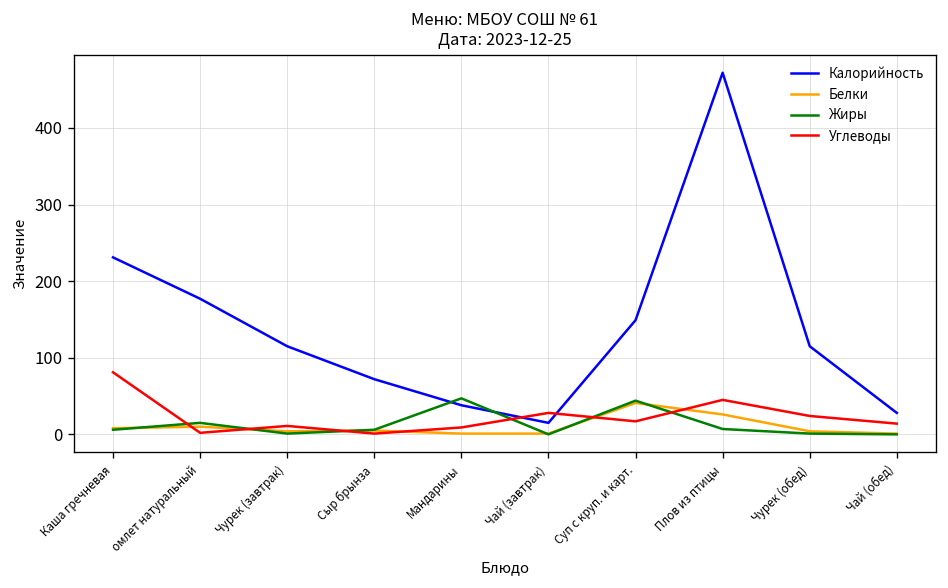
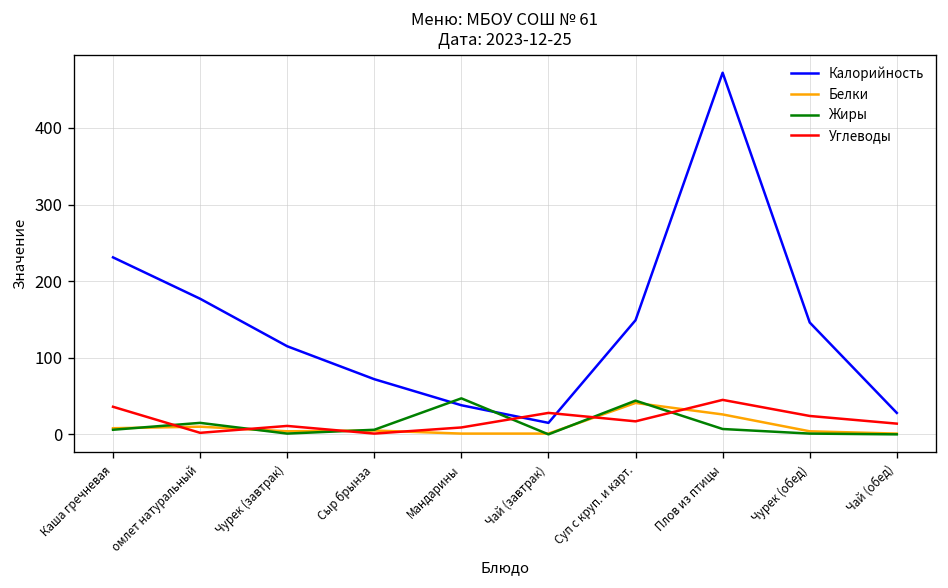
  {
    "Калорийность": {
      "Каша гречневая": 230,
      "омлет натуральный": 180,
      "Чурек (завтрак)": 120,
      "Сыр брынза": 70,
      "Мандарины": 40,
      "Чай (завтрак)": 20,
      "Суп с круп. и карт.": 150,
      "Плов из птицы": 470,
-     "Чурек (обед)": 120,
+     "Чурек (обед)": 150,
      "Чай (обед)": 30
    },
    "Белки": {
      "омлет натуральный": 10,
      "Мандарины": 0,
      "Плов из птицы": 30
    },
    "Жиры": {
      "омлет натуральный": 20,
      "Мандарины": 50,
      "Плов из птицы": 10
    },
    "Углеводы": {
-     "Каша гречневая": 80,
+     "Каша гречневая": 40,
      "омлет натуральный": 0,
      "Чурек (завтрак)": 10,
      "Мандарины": 10,
      "Чай (завтрак)": 30,
      "Суп с круп. и карт.": 20,
      "Плов из птицы": 50,
      "Чурек (обед)": 20,
      "Чай (обед)": 10
    }
  }
